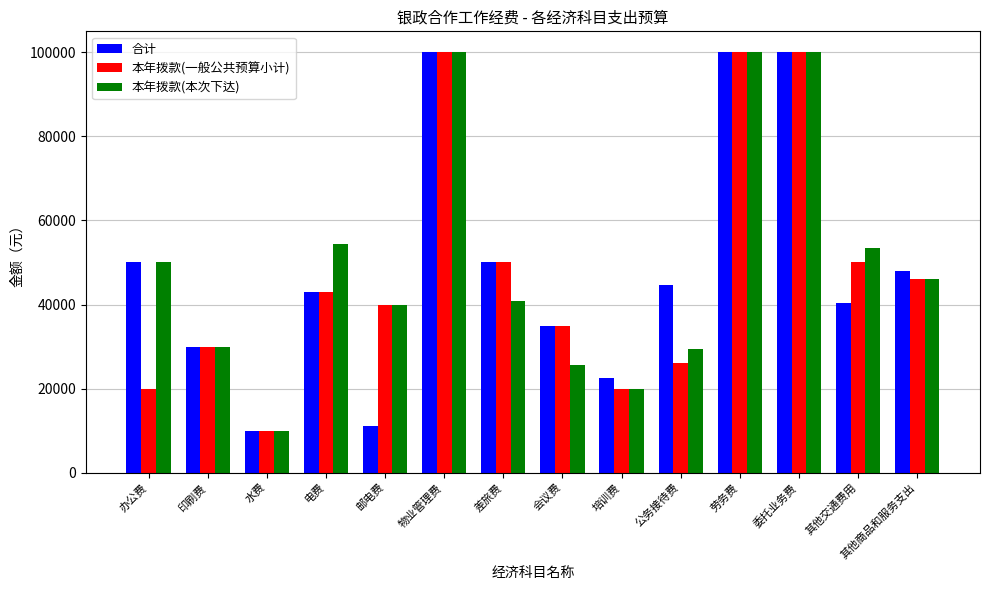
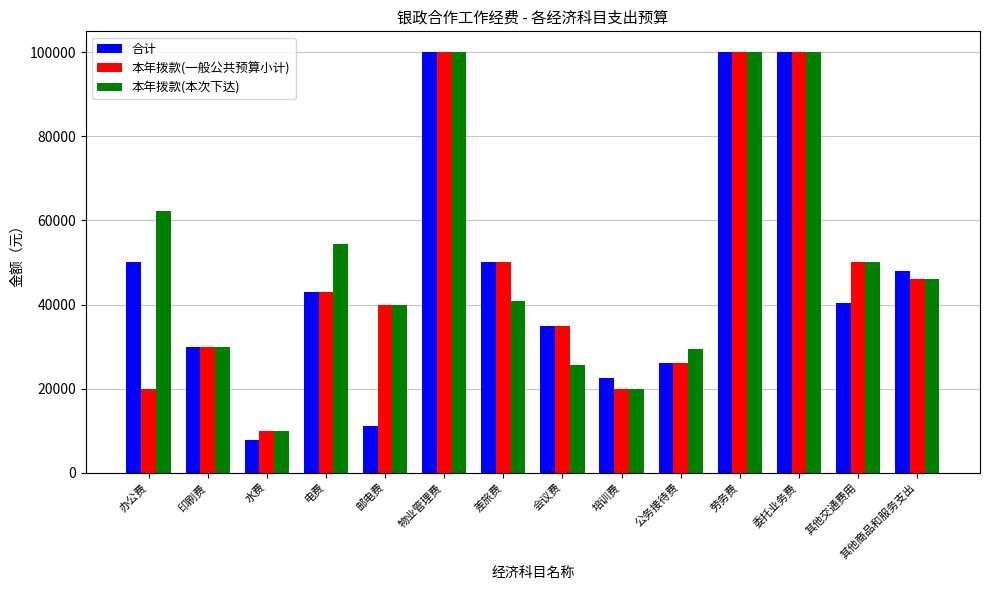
  {
    "合计": {
      "办公费": 50000,
      "印刷费": 30000,
-     "水费": 10000,
+     "水费": 8000,
      "电费": 43000,
      "邮电费": 11000,
      "物业管理费": 100000,
      "差旅费": 50000,
      "会议费": 35000,
      "培训费": 22000,
-     "公务接待费": 45000,
+     "公务接待费": 26000,
      "劳务费": 100000,
      "委托业务费": 100000,
      "其他交通费用": 40000,
      "其他商品和服务支出": 48000
    },
    "本年拨款(一般公共预算小计)": {
      "办公费": 20000,
      "印刷费": 30000,
      "水费": 10000,
      "电费": 43000,
      "邮电费": 40000,
      "物业管理费": 100000,
      "差旅费": 50000,
      "会议费": 35000,
      "培训费": 20000,
      "公务接待费": 26000,
      "劳务费": 100000,
      "委托业务费": 100000,
      "其他交通费用": 50000,
      "其他商品和服务支出": 46000
    },
    "本年拨款(本次下达)": {
-     "办公费": 50000,
+     "办公费": 62000,
      "印刷费": 30000,
      "水费": 10000,
      "电费": 54000,
      "邮电费": 40000,
      "物业管理费": 100000,
      "差旅费": 41000,
      "会议费": 26000,
      "培训费": 20000,
      "公务接待费": 30000,
      "劳务费": 100000,
      "委托业务费": 100000,
-     "其他交通费用": 53000,
+     "其他交通费用": 50000,
      "其他商品和服务支出": 46000
    }
  }
